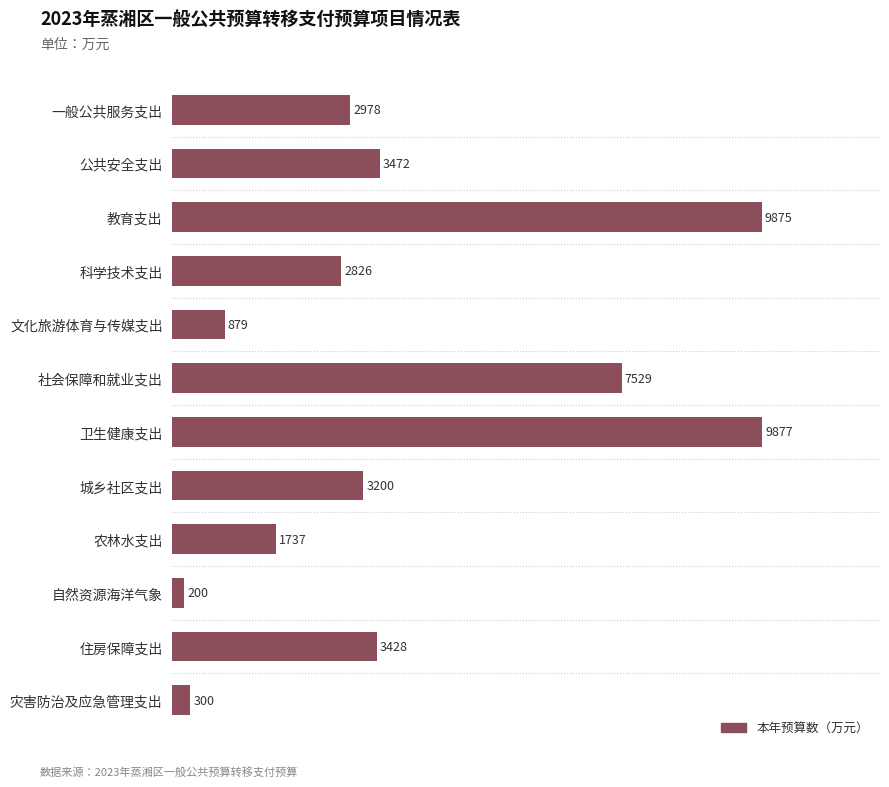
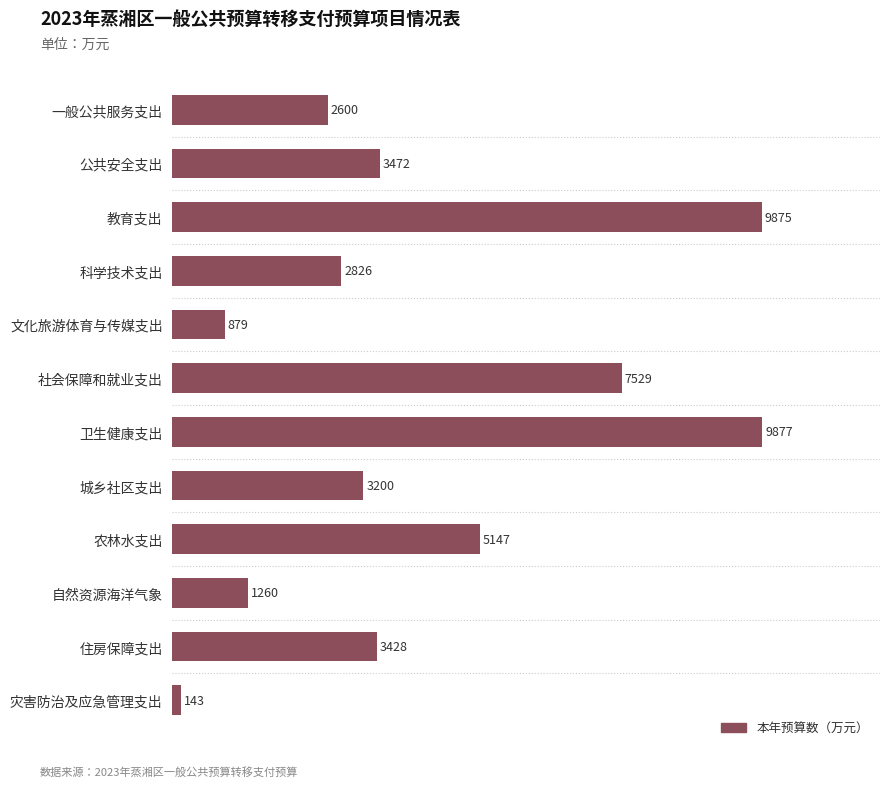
  {
-   "一般公共服务支出": 2978,
+   "一般公共服务支出": 2600,
    "公共安全支出": 3472,
    "教育支出": 9875,
    "科学技术支出": 2826,
    "文化旅游体育与传媒支出": 879,
    "社会保障和就业支出": 7529,
    "卫生健康支出": 9877,
    "城乡社区支出": 3200,
-   "农林水支出": 1737,
-   "自然资源海洋气象": 200,
+   "农林水支出": 5147,
+   "自然资源海洋气象": 1260,
    "住房保障支出": 3428,
-   "灾害防治及应急管理支出": 300
+   "灾害防治及应急管理支出": 143
  }
